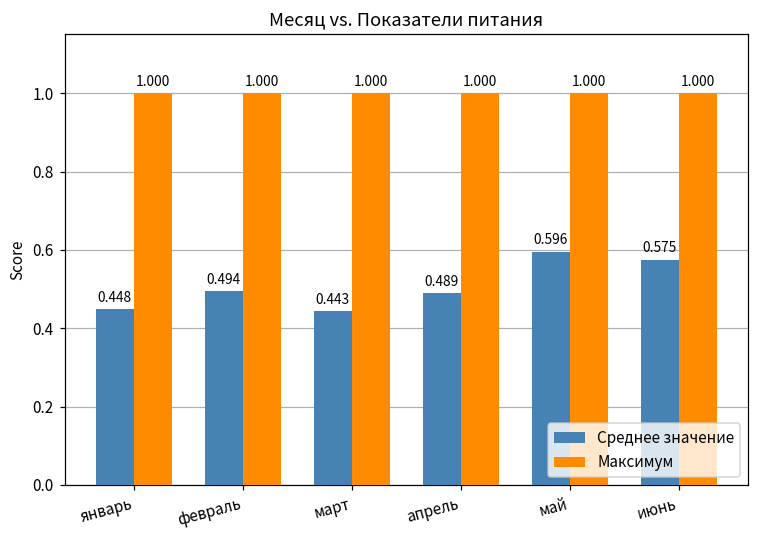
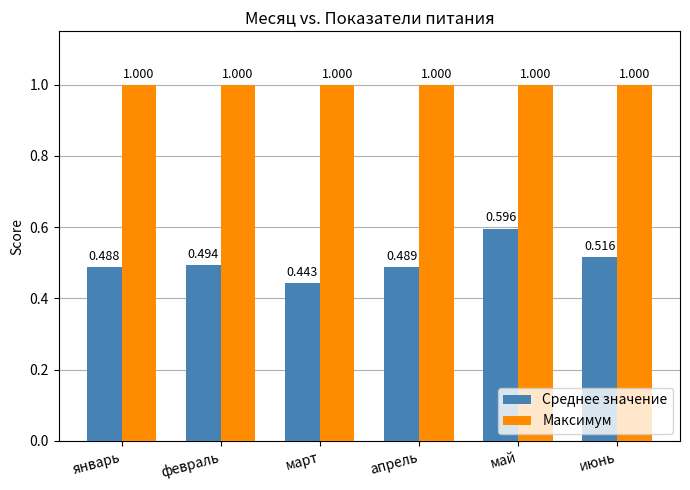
  {
    "Среднее значение": {
-     "январь": 0.448,
+     "январь": 0.488,
      "февраль": 0.494,
      "март": 0.443,
      "апрель": 0.489,
      "май": 0.596,
-     "июнь": 0.575
+     "июнь": 0.516
    },
    "Максимум": {
      "январь": 1.000,
      "февраль": 1.000,
      "март": 1.000,
      "апрель": 1.000,
      "май": 1.000,
      "июнь": 1.000
    }
  }
